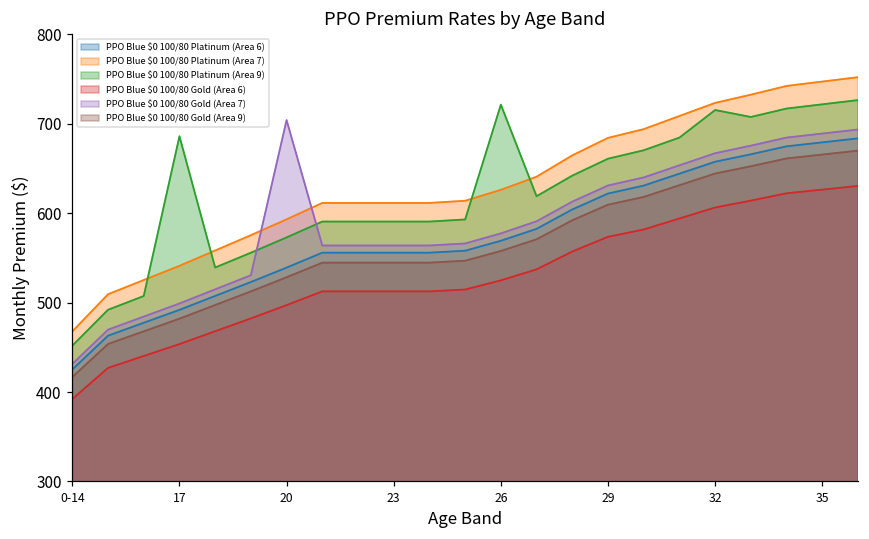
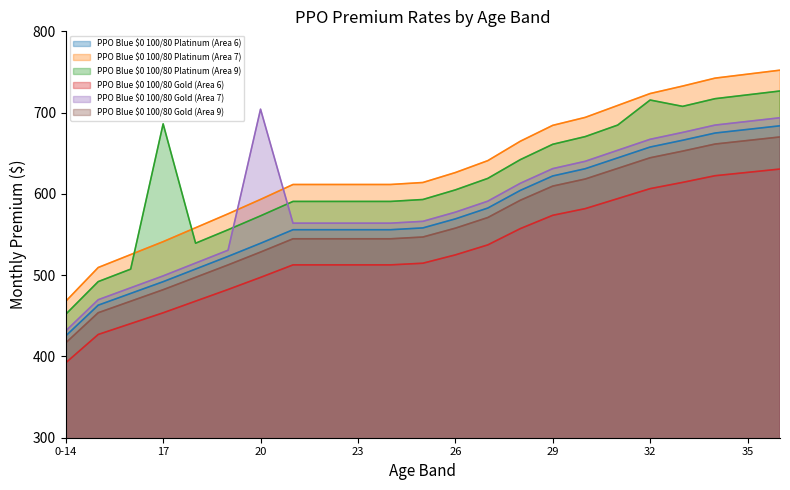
  {
    "PPO Blue $0 100/80 Platinum (Area 6)": {
      "0-14": 430,
      "17": 490,
      "20": 540,
      "23": 560,
      "26": 570,
      "29": 620,
      "32": 660,
      "35": 680
    },
    "PPO Blue $0 100/80 Platinum (Area 9)": {
      "0-14": 450,
      "17": 690,
      "20": 570,
      "23": 590,
-     "26": 720,
+     "26": 600,
      "29": 660,
      "32": 720,
      "35": 720
    },
    "PPO Blue $0 100/80 Gold (Area 7)": {
      "0-14": 430,
      "17": 500,
      "20": 700,
      "23": 560,
      "26": 580,
      "29": 630,
      "32": 670,
      "35": 690
    }
  }
